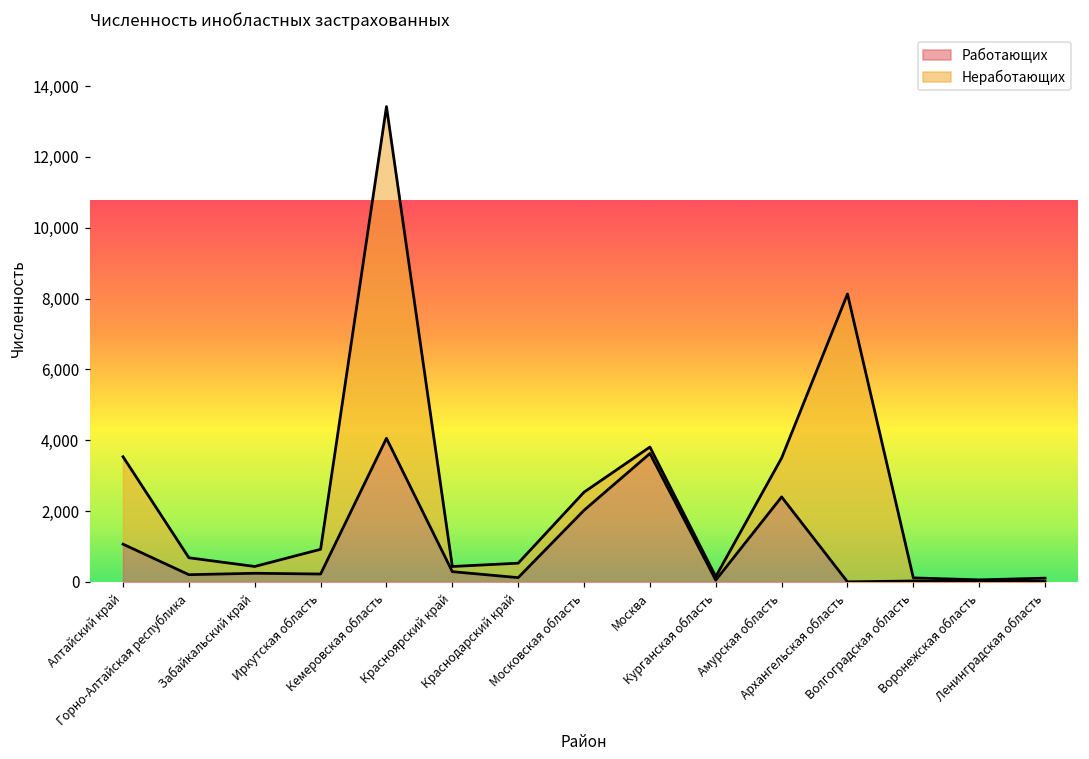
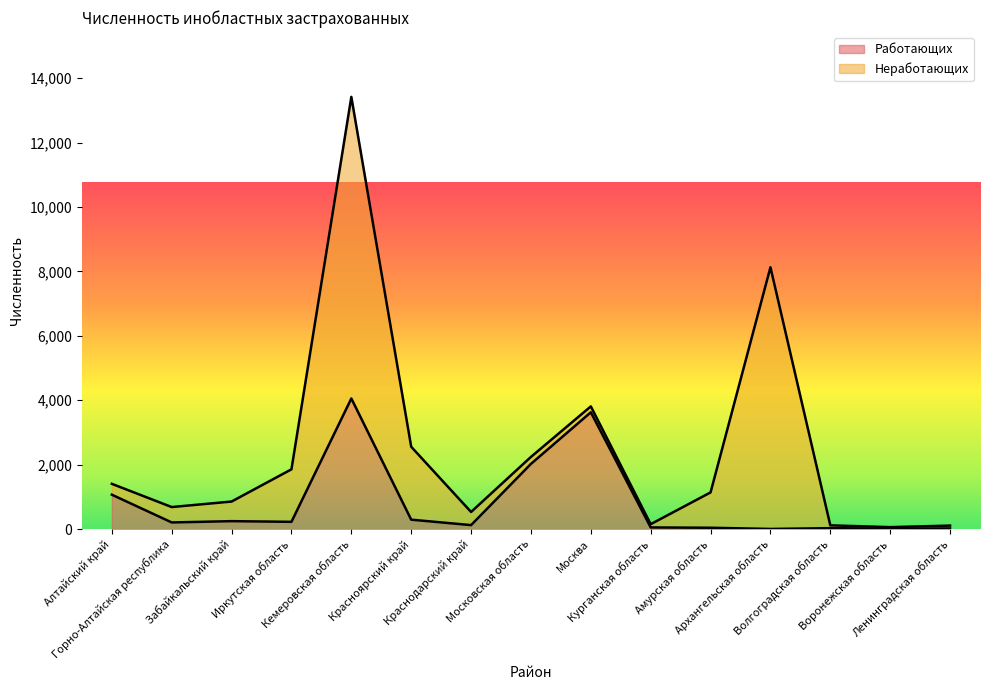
  {
    "Работающих": {
      "Алтайский край": "1,100",
      "Горно-Алтайская республика": "200",
      "Забайкальский край": "200",
      "Иркутская область": "200",
      "Кемеровская область": "4,100",
      "Красноярский край": "300",
      "Краснодарский край": "100",
      "Московская область": "2,000",
      "Москва": "3,600",
      "Курганская область": "100",
-     "Амурская область": "2,400",
+     "Амурская область": "0",
      "Архангельская область": "0",
      "Волгоградская область": "0",
      "Ленинградская область": "0"
    },
    "Неработающих": {
-     "Алтайский край": "2,500",
+     "Алтайский край": "300",
      "Горно-Алтайская республика": "500",
-     "Забайкальский край": "200",
-     "Иркутская область": "700",
+     "Забайкальский край": "600",
+     "Иркутская область": "1,600",
      "Кемеровская область": "9,400",
-     "Красноярский край": "100",
+     "Красноярский край": "2,300",
      "Краснодарский край": "400",
-     "Московская область": "500",
+     "Московская область": "200",
      "Москва": "200",
      "Курганская область": "100",
      "Амурская область": "1,100",
      "Архангельская область": "8,100",
      "Волгоградская область": "100",
      "Ленинградская область": "100"
    }
  }
